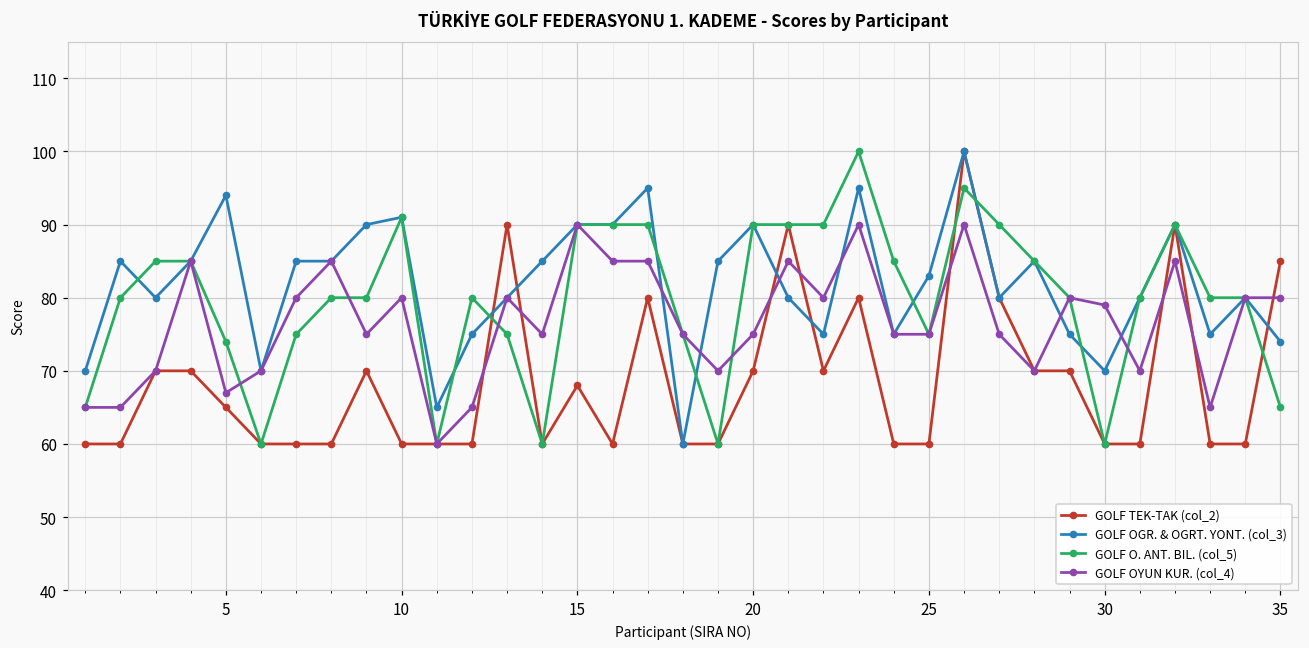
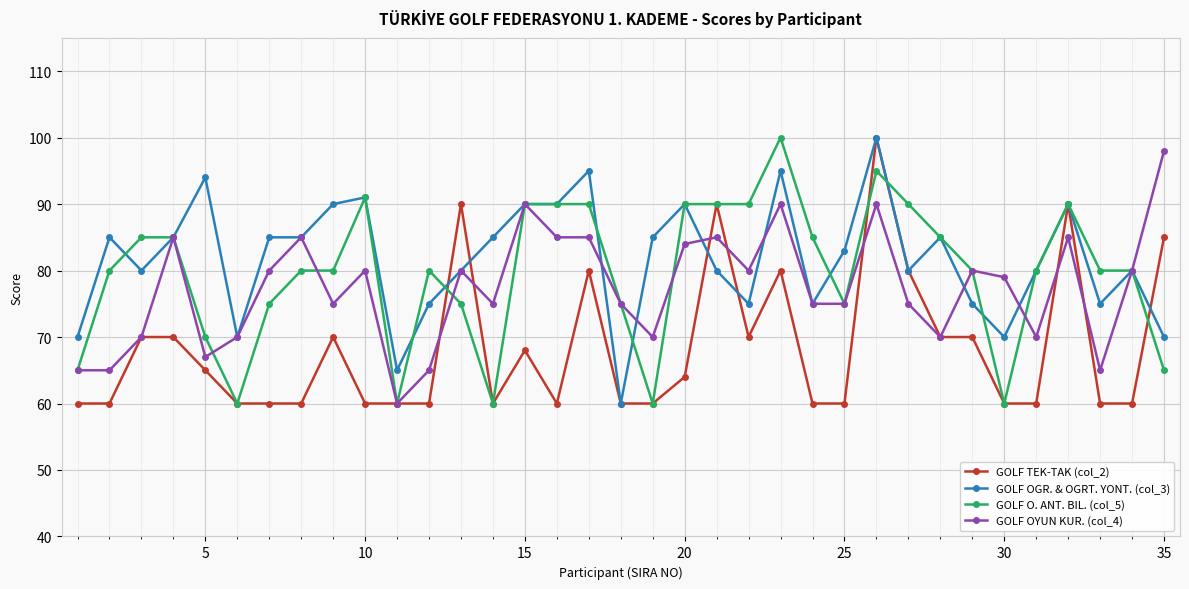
  {
    "GOLF TEK-TAK (col_2)": {
      "5": 65,
      "10": 60,
      "15": 68,
-     "20": 70,
+     "20": 64,
      "25": 60,
      "35": 85
    },
    "GOLF OGR. & OGRT. YONT. (col_3)": {
      "5": 94,
      "25": 83,
      "30": 70,
-     "35": 74
+     "35": 70
    },
    "GOLF O. ANT. BIL. (col_5)": {
-     "5": 74,
+     "5": 70,
      "35": 65
    },
    "GOLF OYUN KUR. (col_4)": {
      "5": 67,
      "10": 80,
-     "20": 75,
+     "20": 84,
      "30": 79,
-     "35": 80
+     "35": 98
    }
  }
